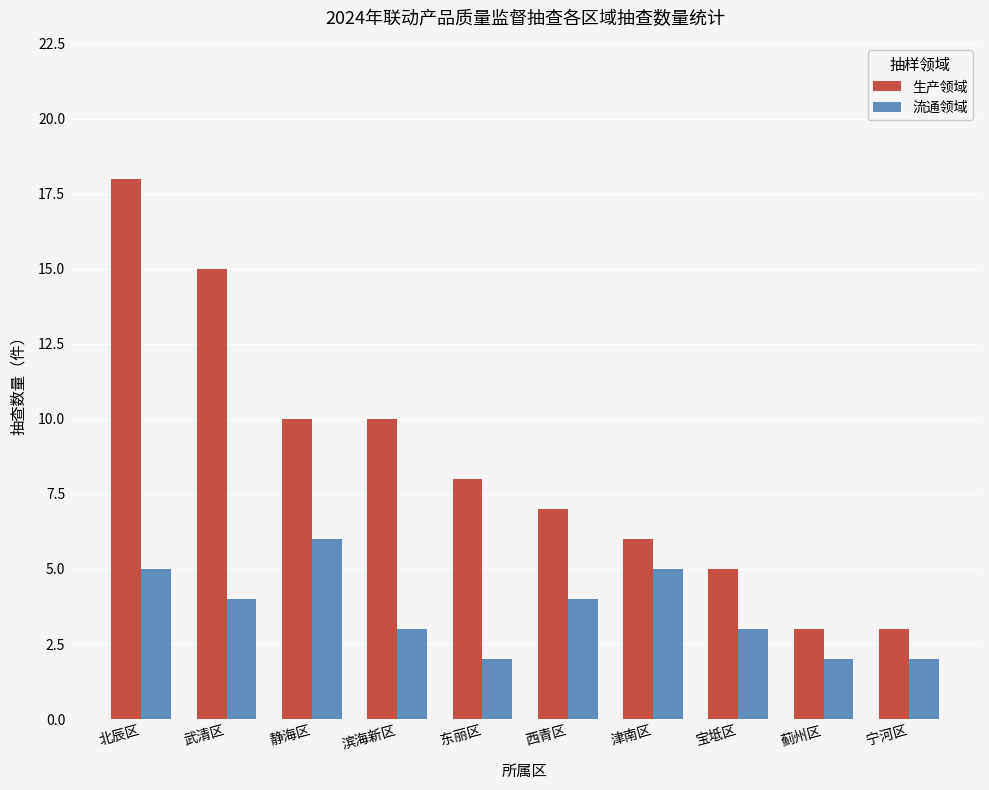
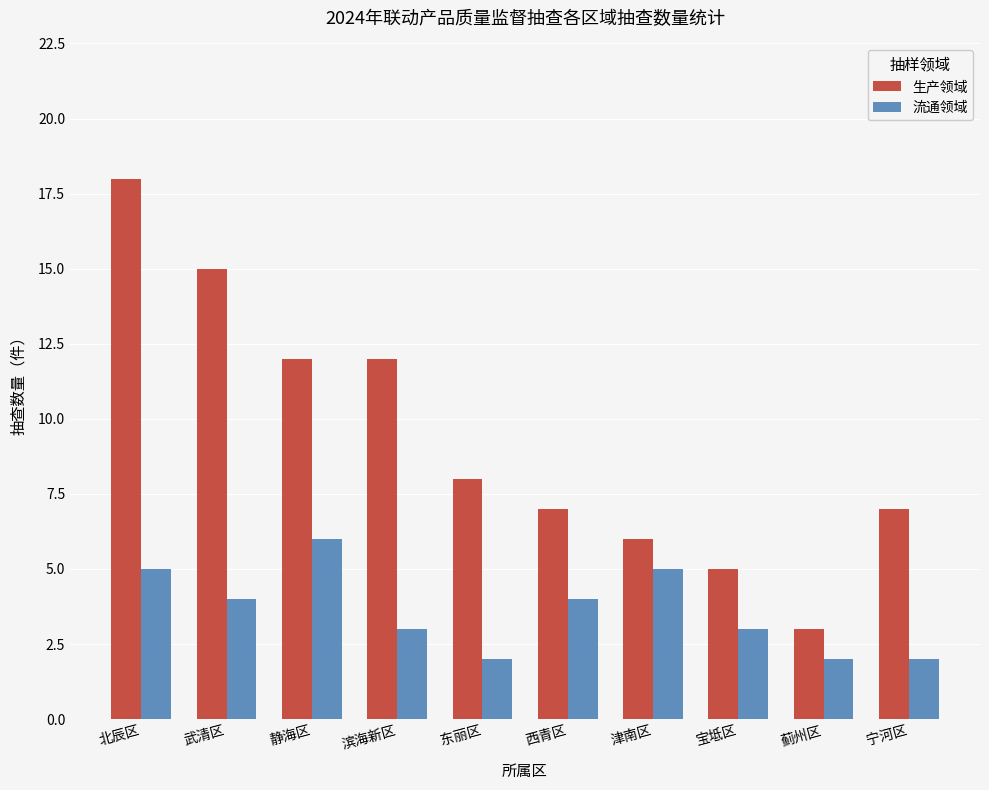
  {
    "生产领域": {
      "北辰区": 18,
      "武清区": 15,
-     "静海区": 10,
-     "滨海新区": 10,
+     "静海区": 12,
+     "滨海新区": 12,
      "东丽区": 8,
      "西青区": 7,
      "津南区": 6,
      "宝坻区": 5,
      "蓟州区": 3,
-     "宁河区": 3
+     "宁河区": 7
    },
    "流通领域": {
      "北辰区": 5,
      "武清区": 4,
      "静海区": 6,
      "滨海新区": 3,
      "东丽区": 2,
      "西青区": 4,
      "津南区": 5,
      "宝坻区": 3,
      "蓟州区": 2,
      "宁河区": 2
    }
  }
